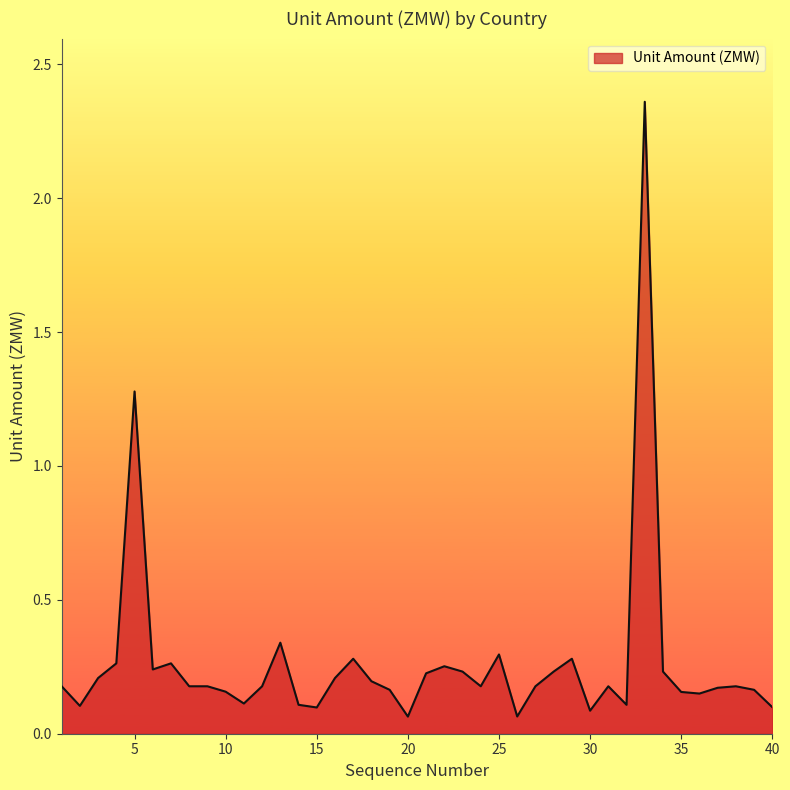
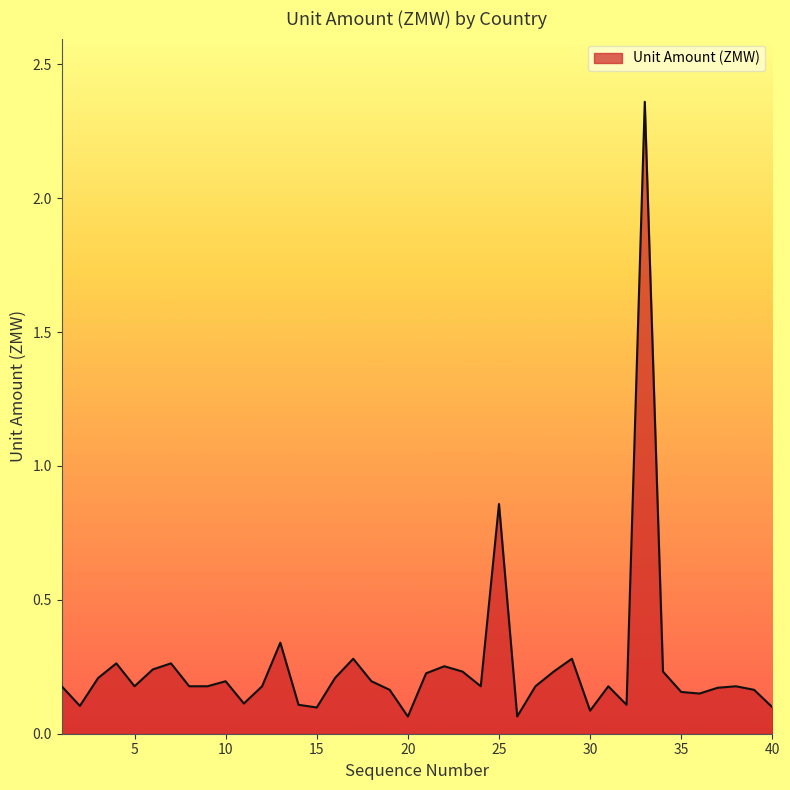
  {
-   "5": 1.28,
-   "10": 0.16,
+   "5": 0.18,
+   "10": 0.20,
    "15": 0.10,
    "20": 0.06,
-   "25": 0.30,
+   "25": 0.86,
    "30": 0.09,
    "35": 0.16,
    "40": 0.10
  }
